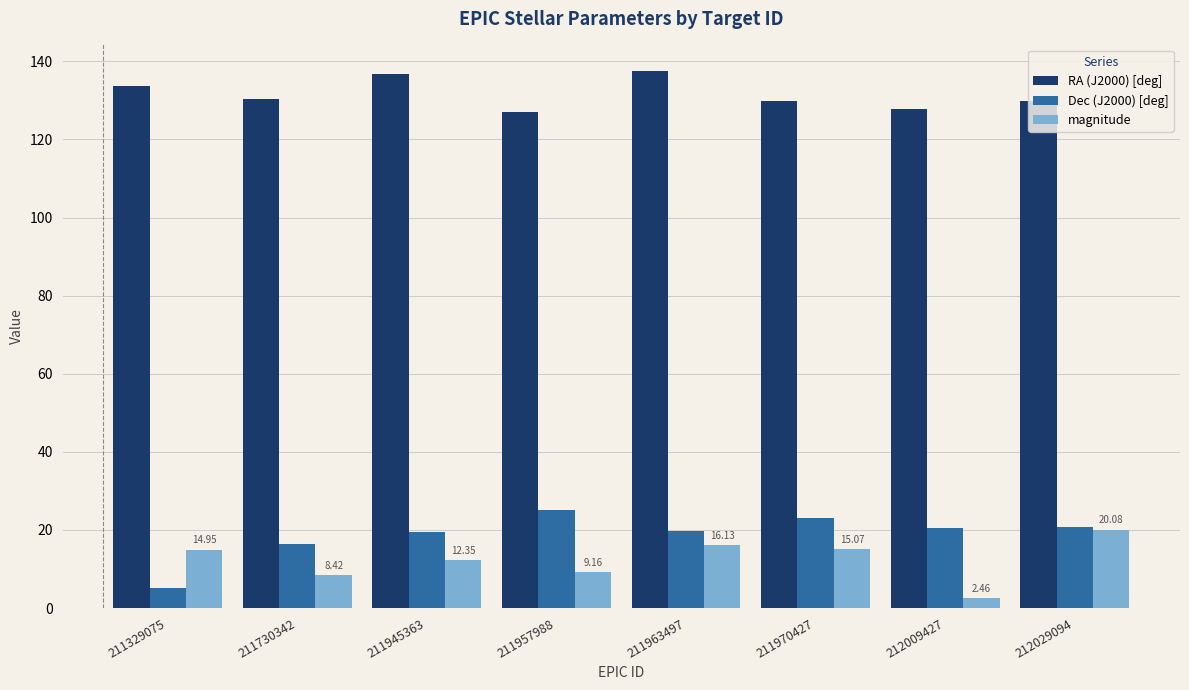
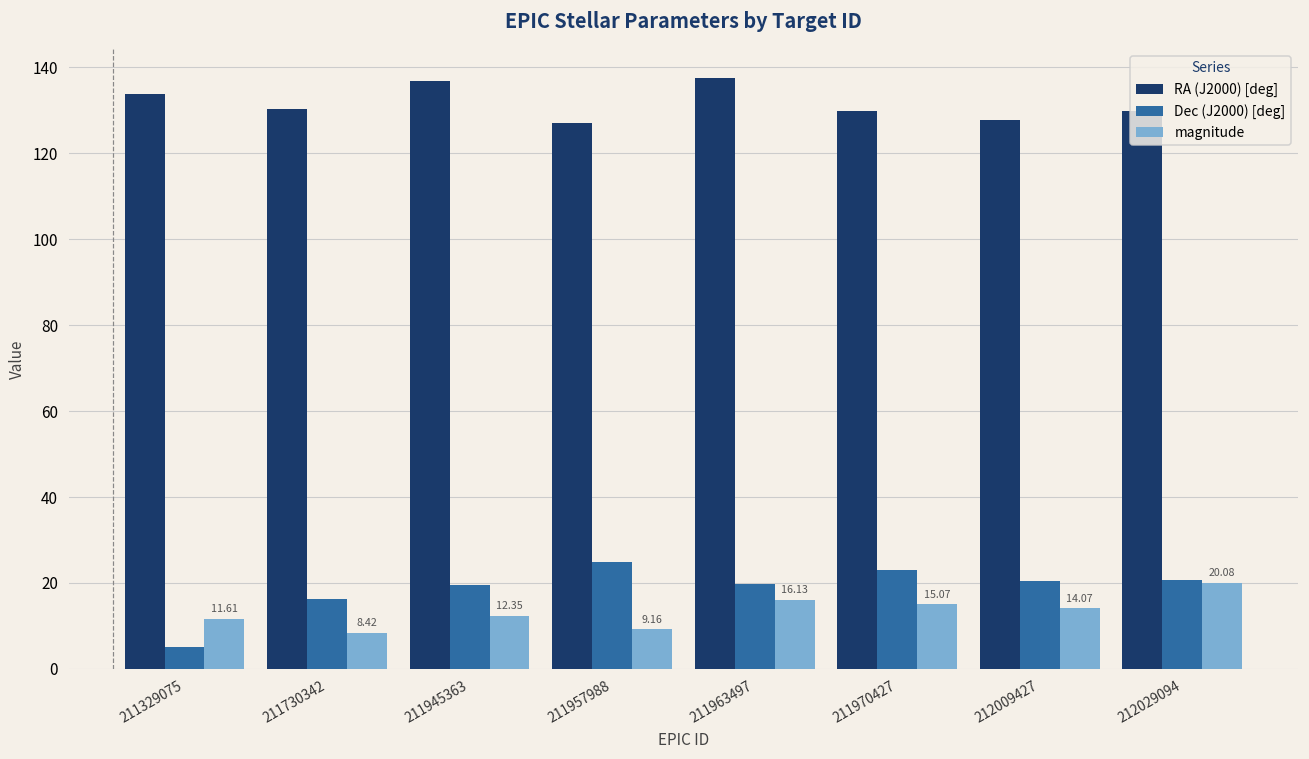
  {
    "RA (J2000) [deg]": {
      "211329075": 134,
      "211730342": 130,
      "211945363": 137,
      "211957988": 127,
      "211963497": 137,
      "211970427": 130,
      "212009427": 128
    },
    "Dec (J2000) [deg]": {
      "211329075": 5,
      "211730342": 16,
      "211945363": 19,
      "211957988": 25,
      "211963497": 20,
      "211970427": 23,
      "212009427": 20,
      "212029094": 21
    },
    "magnitude": {
-     "211329075": 14.95,
+     "211329075": 11.61,
      "211730342": 8.42,
      "211945363": 12.35,
      "211957988": 9.16,
      "211963497": 16.13,
      "211970427": 15.07,
-     "212009427": 2.46,
+     "212009427": 14.07,
      "212029094": 20.08
    }
  }
